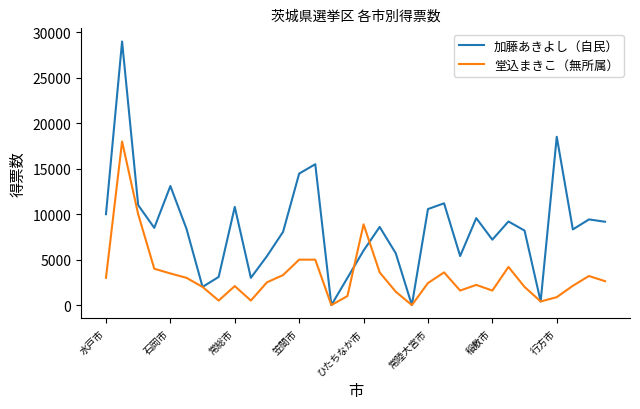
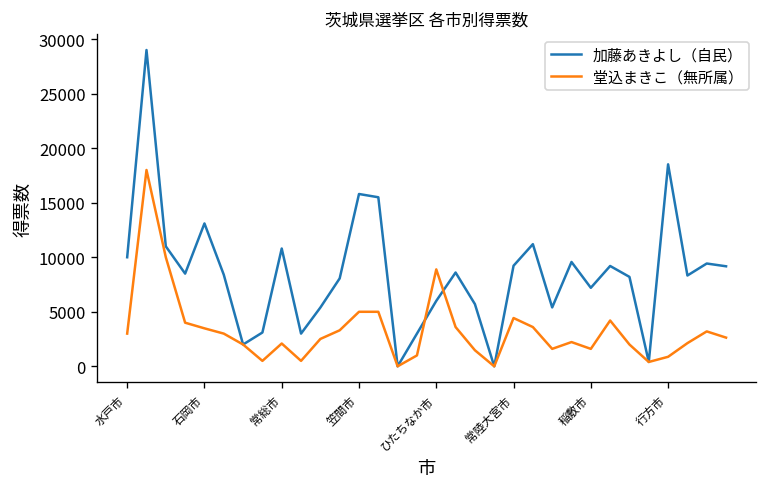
  {
    "加藤あきよし（自民）": {
      "水戸市": 10000,
      "石岡市": 13000,
      "常総市": 11000,
-     "笠間市": 14000,
+     "笠間市": 16000,
      "ひたちなか市": 6000,
-     "常陸大宮市": 11000,
+     "常陸大宮市": 9000,
      "稲敷市": 7000,
      "行方市": 19000
    },
    "堂込まきこ（無所属）": {
      "水戸市": 3000,
      "石岡市": 3000,
      "常総市": 2000,
      "笠間市": 5000,
      "ひたちなか市": 9000,
-     "常陸大宮市": 2000,
+     "常陸大宮市": 4000,
      "稲敷市": 2000,
      "行方市": 1000
    }
  }
